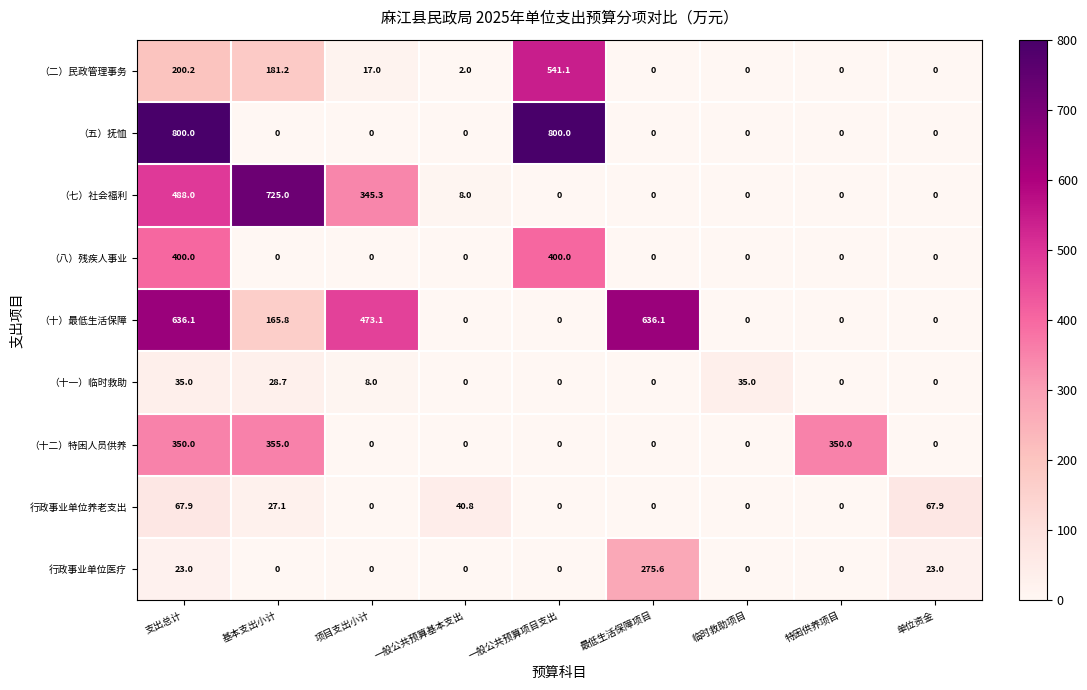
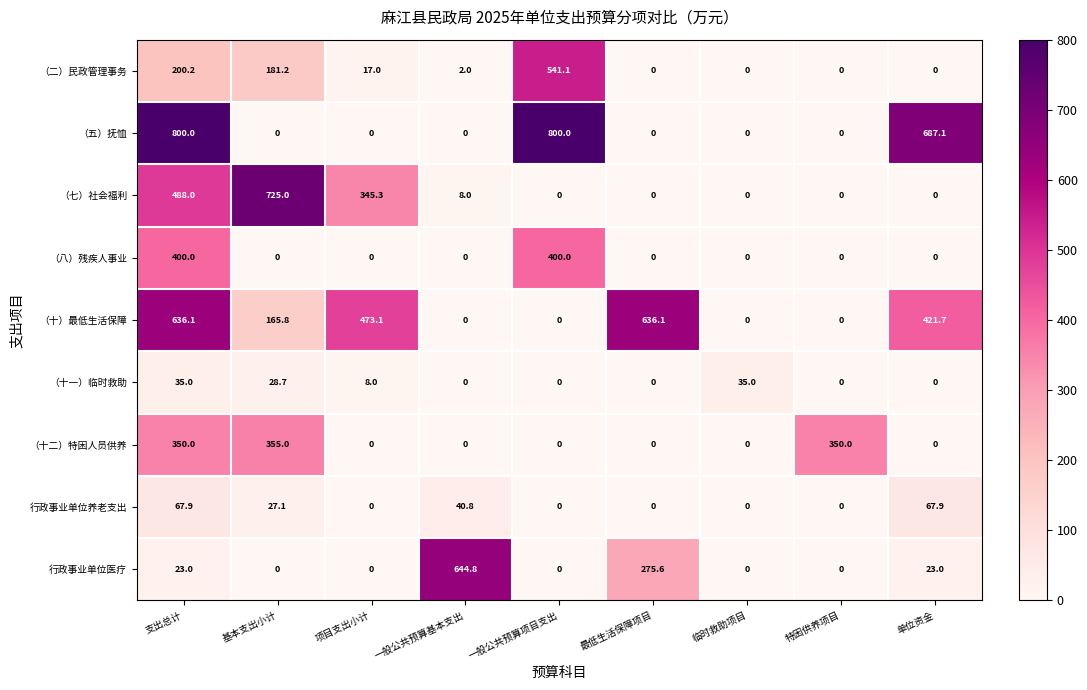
  {
    "（二）民政管理事务": {
      "支出总计": 200.2,
      "基本支出小计": 181.2,
      "项目支出小计": 17.0,
      "一般公共预算基本支出": 2.0,
      "一般公共预算项目支出": 541.1,
      "最低生活保障项目": 0,
      "临时救助项目": 0,
      "特困供养项目": 0,
      "单位资金": 0
    },
    "（五）抚恤": {
      "支出总计": 800.0,
      "基本支出小计": 0,
      "项目支出小计": 0,
      "一般公共预算基本支出": 0,
      "一般公共预算项目支出": 800.0,
      "最低生活保障项目": 0,
      "临时救助项目": 0,
      "特困供养项目": 0,
-     "单位资金": 0
+     "单位资金": 687.1
    },
    "（七）社会福利": {
      "支出总计": 488.0,
      "基本支出小计": 725.0,
      "项目支出小计": 345.3,
      "一般公共预算基本支出": 8.0,
      "一般公共预算项目支出": 0,
      "最低生活保障项目": 0,
      "临时救助项目": 0,
      "特困供养项目": 0,
      "单位资金": 0
    },
    "（八）残疾人事业": {
      "支出总计": 400.0,
      "基本支出小计": 0,
      "项目支出小计": 0,
      "一般公共预算基本支出": 0,
      "一般公共预算项目支出": 400.0,
      "最低生活保障项目": 0,
      "临时救助项目": 0,
      "特困供养项目": 0,
      "单位资金": 0
    },
    "（十）最低生活保障": {
      "支出总计": 636.1,
      "基本支出小计": 165.8,
      "项目支出小计": 473.1,
      "一般公共预算基本支出": 0,
      "一般公共预算项目支出": 0,
      "最低生活保障项目": 636.1,
      "临时救助项目": 0,
      "特困供养项目": 0,
-     "单位资金": 0
+     "单位资金": 421.7
    },
    "（十一）临时救助": {
      "支出总计": 35.0,
      "基本支出小计": 28.7,
      "项目支出小计": 8.0,
      "一般公共预算基本支出": 0,
      "一般公共预算项目支出": 0,
      "最低生活保障项目": 0,
      "临时救助项目": 35.0,
      "特困供养项目": 0,
      "单位资金": 0
    },
    "（十二）特困人员供养": {
      "支出总计": 350.0,
      "基本支出小计": 355.0,
      "项目支出小计": 0,
      "一般公共预算基本支出": 0,
      "一般公共预算项目支出": 0,
      "最低生活保障项目": 0,
      "临时救助项目": 0,
      "特困供养项目": 350.0,
      "单位资金": 0
    },
    "行政事业单位养老支出": {
      "支出总计": 67.9,
      "基本支出小计": 27.1,
      "项目支出小计": 0,
      "一般公共预算基本支出": 40.8,
      "一般公共预算项目支出": 0,
      "最低生活保障项目": 0,
      "临时救助项目": 0,
      "特困供养项目": 0,
      "单位资金": 67.9
    },
    "行政事业单位医疗": {
      "支出总计": 23.0,
      "基本支出小计": 0,
      "项目支出小计": 0,
-     "一般公共预算基本支出": 0,
+     "一般公共预算基本支出": 644.8,
      "一般公共预算项目支出": 0,
      "最低生活保障项目": 275.6,
      "临时救助项目": 0,
      "特困供养项目": 0,
      "单位资金": 23.0
    }
  }
